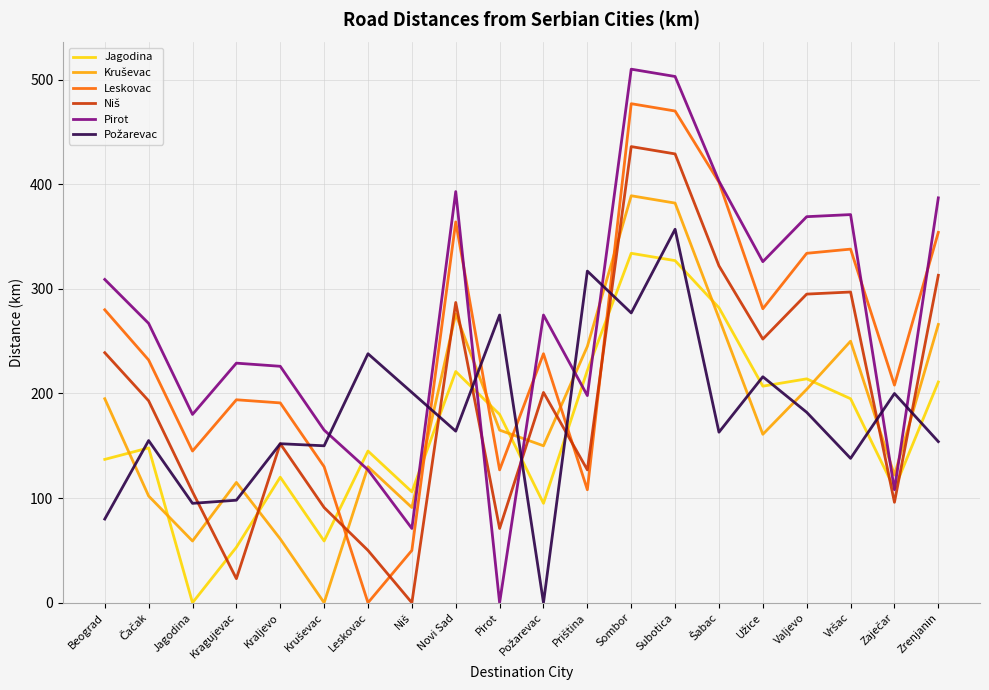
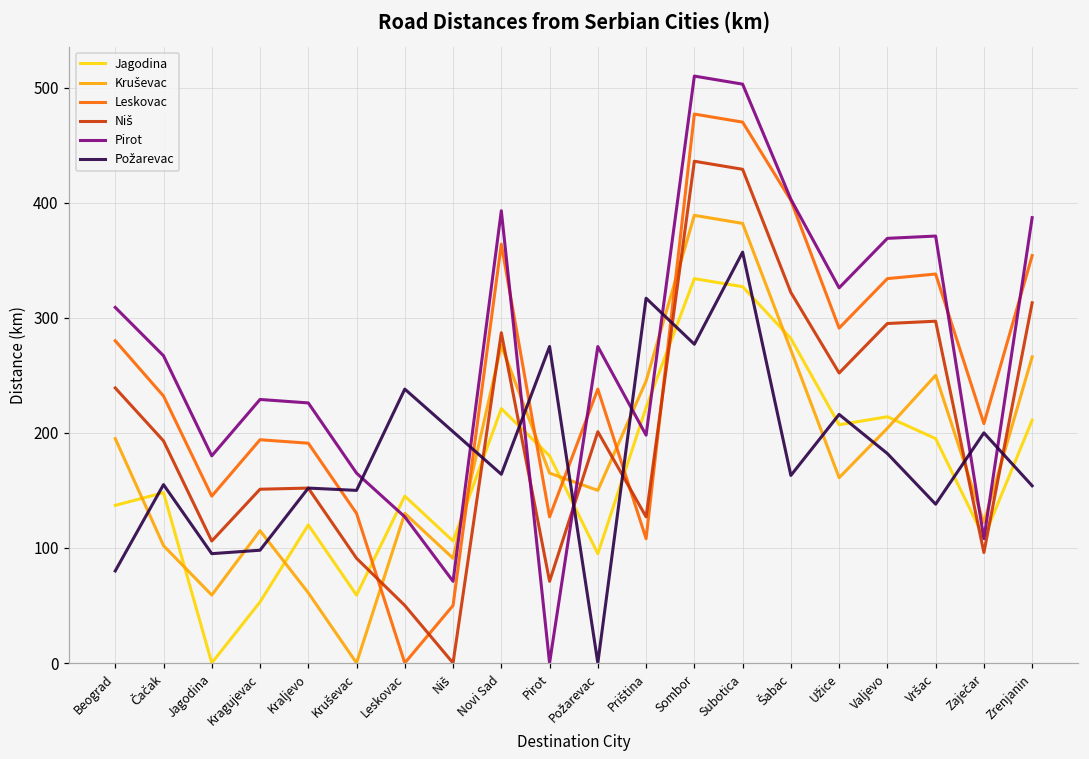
  {
    "Leskovac": {
      "Beograd": 280,
      "Čačak": 232,
      "Jagodina": 145,
      "Kragujevac": 194,
      "Kraljevo": 191,
      "Kruševac": 130,
      "Leskovac": 0,
      "Niš": 50,
      "Novi Sad": 364,
      "Pirot": 127,
      "Požarevac": 238,
      "Priština": 108,
      "Sombor": 477,
      "Subotica": 470,
-     "Užice": 281,
+     "Užice": 291,
      "Valjevo": 334,
      "Vršac": 338,
      "Zaječar": 208,
      "Zrenjanin": 354
    },
    "Niš": {
      "Beograd": 239,
      "Čačak": 193,
      "Jagodina": 106,
-     "Kragujevac": 23,
+     "Kragujevac": 151,
      "Kruševac": 91,
      "Leskovac": 50,
      "Niš": 0,
      "Novi Sad": 287,
      "Pirot": 71,
      "Požarevac": 201,
      "Priština": 127,
      "Sombor": 436,
      "Subotica": 429,
      "Šabac": 322,
      "Užice": 252,
      "Valjevo": 295,
      "Vršac": 297,
      "Zaječar": 96,
      "Zrenjanin": 313
    },
    "Pirot": {
      "Beograd": 309,
      "Čačak": 267,
      "Jagodina": 180,
      "Kragujevac": 229,
      "Kraljevo": 226,
      "Kruševac": 165,
      "Leskovac": 127,
      "Niš": 71,
      "Novi Sad": 393,
      "Pirot": 0,
      "Požarevac": 275,
      "Priština": 198,
      "Sombor": 510,
      "Subotica": 503,
      "Užice": 326,
      "Valjevo": 369,
      "Vršac": 371,
      "Zrenjanin": 387
    },
    "Požarevac": {
      "Beograd": 80,
      "Čačak": 155,
      "Jagodina": 95,
      "Kragujevac": 98,
      "Kruševac": 150,
      "Leskovac": 238,
      "Niš": 201,
      "Novi Sad": 164,
      "Pirot": 275,
      "Požarevac": 0,
      "Priština": 317,
      "Sombor": 277,
      "Subotica": 357,
      "Šabac": 163,
      "Užice": 216,
      "Valjevo": 182,
      "Vršac": 138,
      "Zaječar": 200,
      "Zrenjanin": 154
    }
  }
